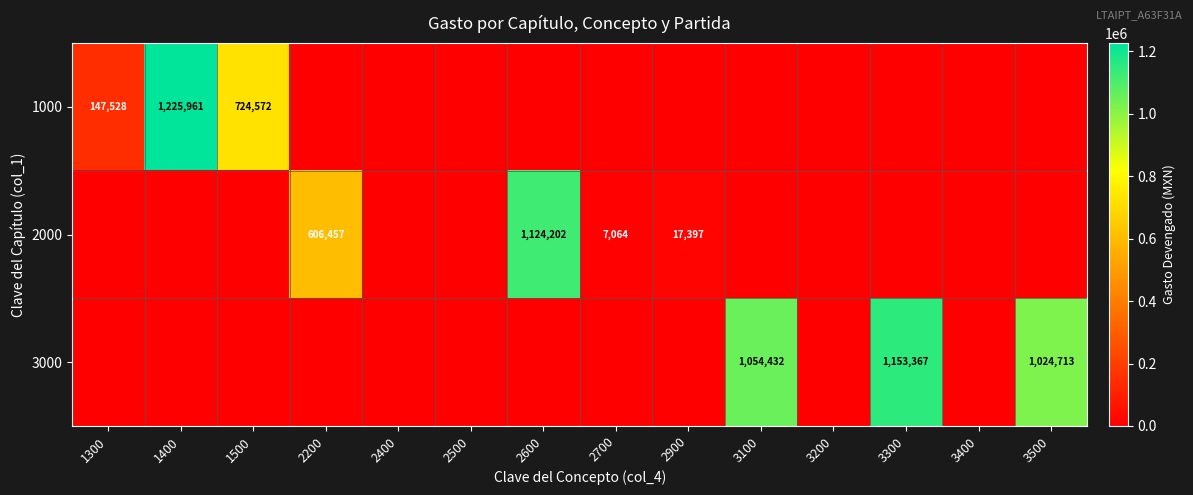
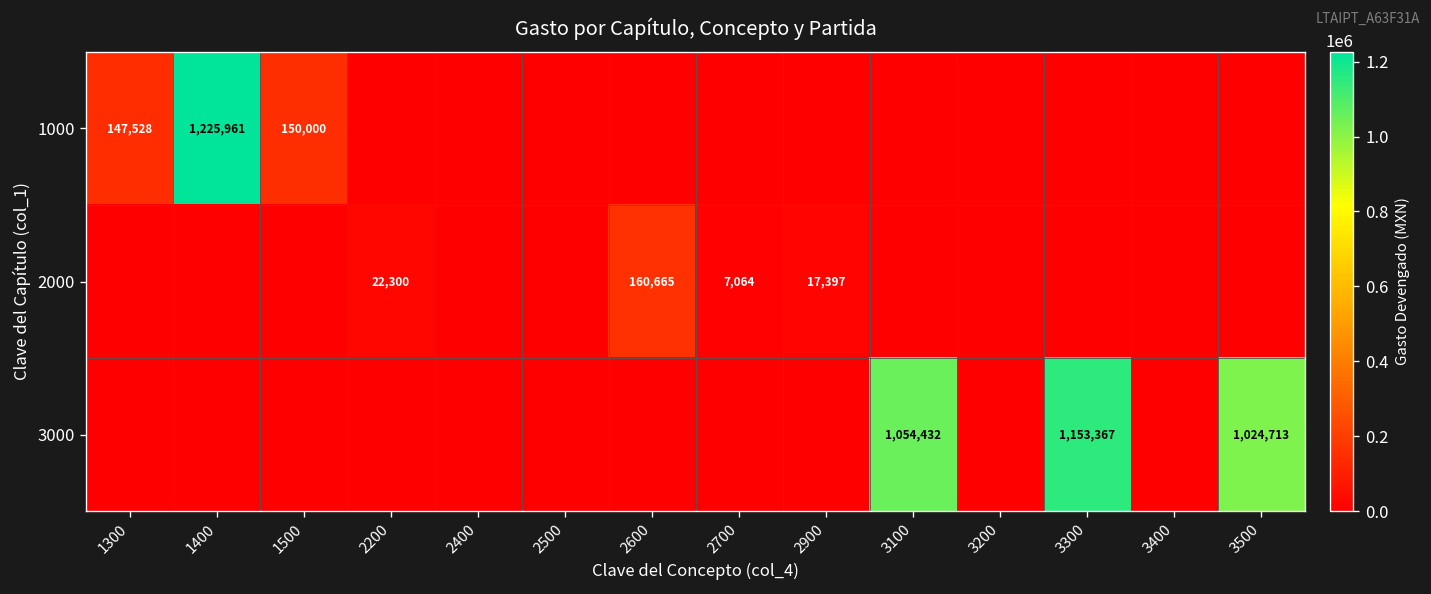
  {
    "1000": {
      "1300": "147,528",
      "1400": "1,225,961",
-     "1500": "724,572"
+     "1500": "150,000"
    },
    "2000": {
-     "2200": "606,457",
-     "2600": "1,124,202",
+     "2200": "22,300",
+     "2600": "160,665",
      "2700": "7,064",
      "2900": "17,397"
    },
    "3000": {
      "3100": "1,054,432",
      "3300": "1,153,367",
      "3500": "1,024,713"
    }
  }
